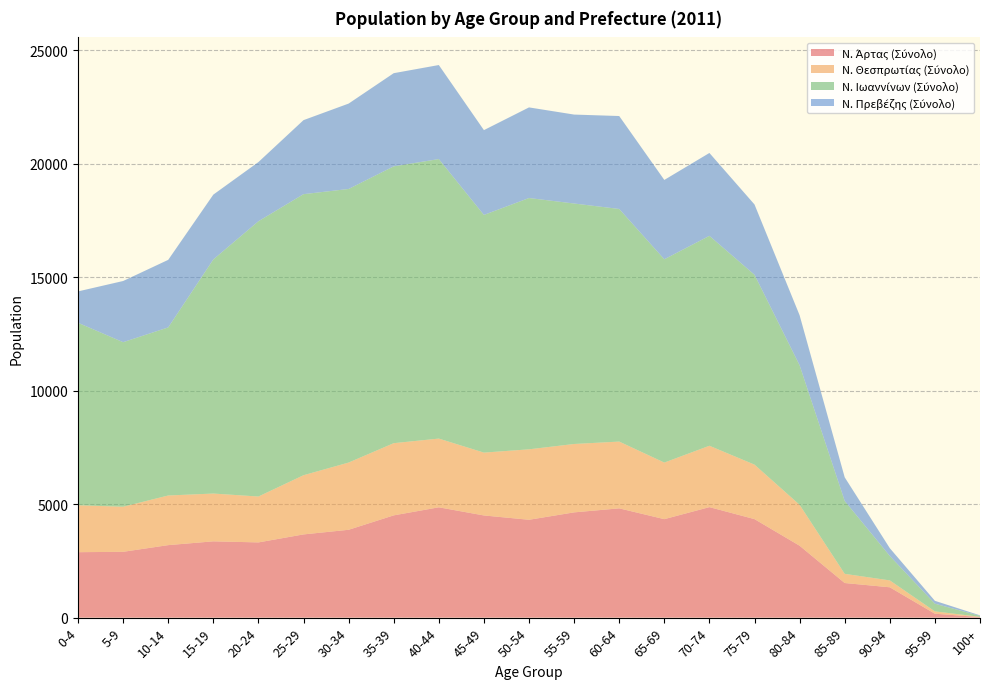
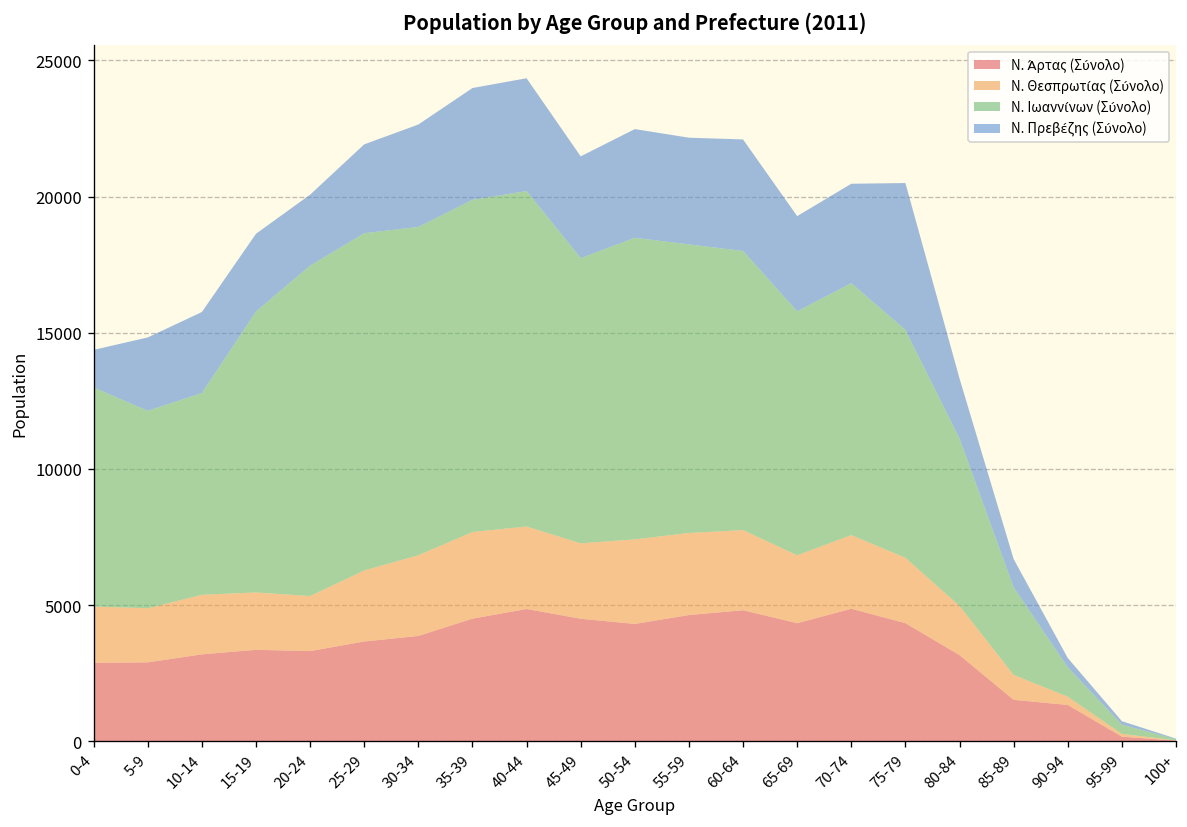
  {
    "Ν. Άρτας (Σύνολο)": {
      "0-4": 2900,
      "5-9": 2900,
      "10-14": 3200,
      "15-19": 3400,
      "20-24": 3300,
      "25-29": 3700,
      "30-34": 3900,
      "35-39": 4500,
      "40-44": 4900,
      "45-49": 4500,
      "50-54": 4300,
      "55-59": 4600,
      "60-64": 4800,
      "65-69": 4300,
      "70-74": 4900,
      "75-79": 4300,
      "80-84": 3200,
      "85-89": 1500,
      "90-94": 1300
    },
    "Ν. Θεσπρωτίας (Σύνολο)": {
      "0-4": 2100,
      "5-9": 2000,
      "10-14": 2200,
      "15-19": 2100,
      "20-24": 2000,
      "25-29": 2600,
      "30-34": 3000,
      "35-39": 3200,
      "40-44": 3000,
      "45-49": 2800,
      "50-54": 3100,
      "55-59": 3000,
      "60-64": 2900,
      "65-69": 2500,
      "70-74": 2700,
      "75-79": 2400,
      "80-84": 1800,
-     "85-89": 400,
+     "85-89": 900,
      "90-94": 300
    },
    "Ν. Ιωαννίνων (Σύνολο)": {
      "0-4": 8000,
      "5-9": 7200,
      "10-14": 7400,
      "15-19": 10300,
      "20-24": 12100,
      "25-29": 12400,
      "30-34": 12100,
      "35-39": 12200,
      "40-44": 12300,
      "45-49": 10500,
      "50-54": 11100,
      "55-59": 10600,
      "60-64": 10200,
      "65-69": 9000,
      "70-74": 9200,
      "75-79": 8400,
      "80-84": 6100,
      "85-89": 3200,
      "90-94": 1100,
      "95-99": 300
    },
    "Ν. Πρεβέζης (Σύνολο)": {
      "0-4": 1400,
      "5-9": 2700,
      "10-14": 3000,
      "15-19": 2900,
      "20-24": 2600,
      "25-29": 3300,
      "30-34": 3800,
      "35-39": 4100,
      "40-44": 4100,
      "45-49": 3700,
      "50-54": 4000,
      "55-59": 3900,
      "60-64": 4100,
      "65-69": 3500,
      "70-74": 3700,
-     "75-79": 3100,
+     "75-79": 5400,
      "80-84": 2200,
      "85-89": 1000,
      "90-94": 300,
      "95-99": 100
    }
  }
